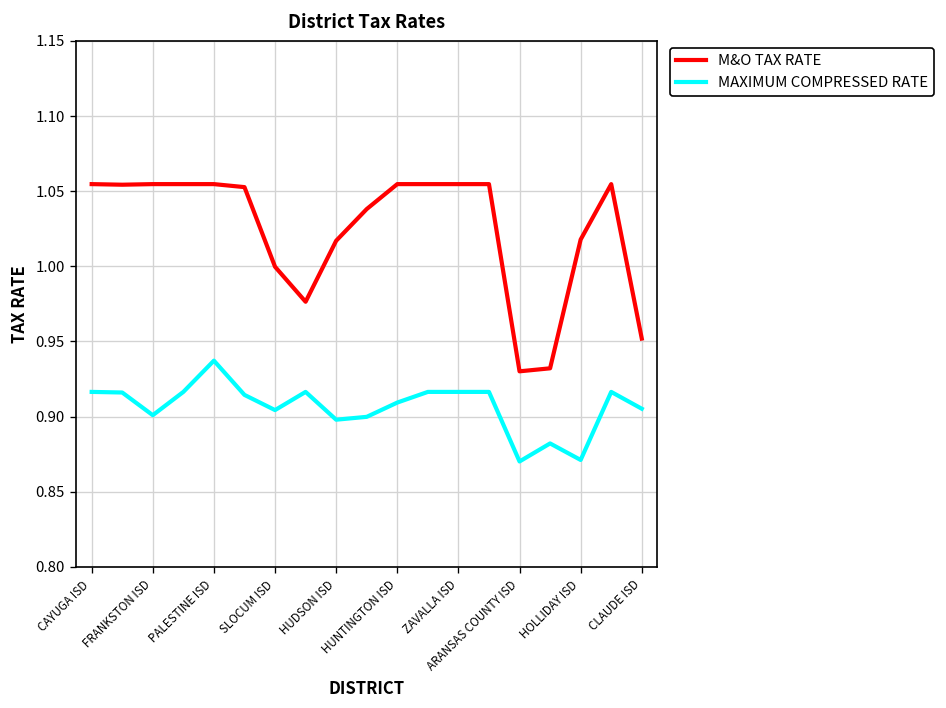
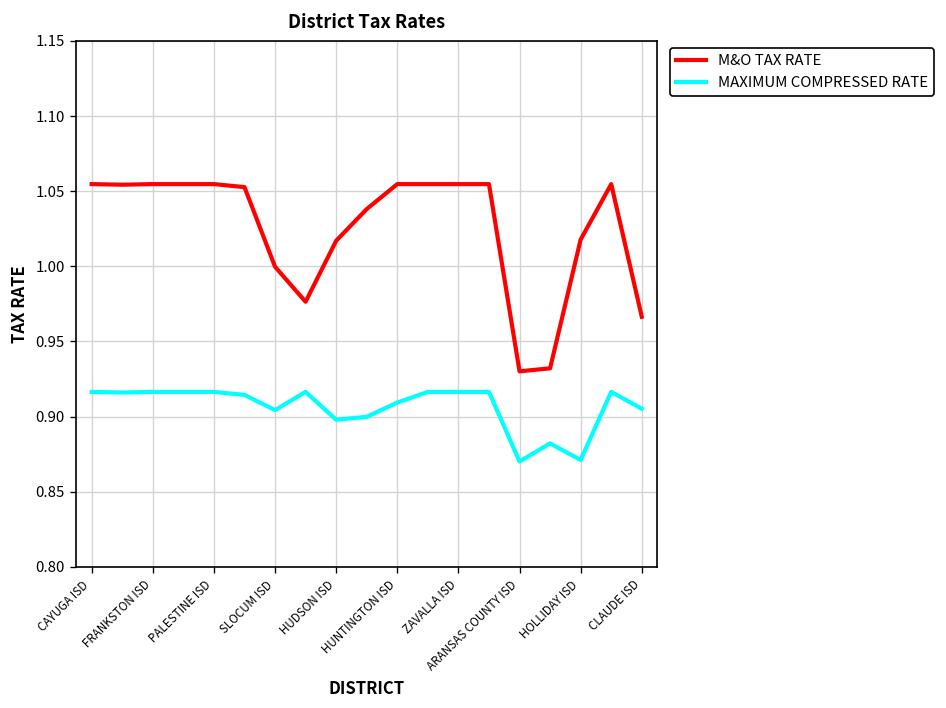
  {
    "M&O TAX RATE": {
      "CAYUGA ISD": 1.055,
      "FRANKSTON ISD": 1.055,
      "PALESTINE ISD": 1.055,
      "SLOCUM ISD": 1.000,
      "HUDSON ISD": 1.017,
      "HUNTINGTON ISD": 1.055,
      "ZAVALLA ISD": 1.055,
      "ARANSAS COUNTY ISD": 0.930,
      "HOLLIDAY ISD": 1.018,
-     "CLAUDE ISD": 0.952
+     "CLAUDE ISD": 0.966
    },
    "MAXIMUM COMPRESSED RATE": {
      "CAYUGA ISD": 0.916,
-     "FRANKSTON ISD": 0.901,
-     "PALESTINE ISD": 0.937,
+     "FRANKSTON ISD": 0.916,
+     "PALESTINE ISD": 0.916,
      "SLOCUM ISD": 0.904,
      "HUDSON ISD": 0.898,
      "HUNTINGTON ISD": 0.909,
      "ZAVALLA ISD": 0.916,
      "ARANSAS COUNTY ISD": 0.870,
      "HOLLIDAY ISD": 0.871,
      "CLAUDE ISD": 0.905
    }
  }
